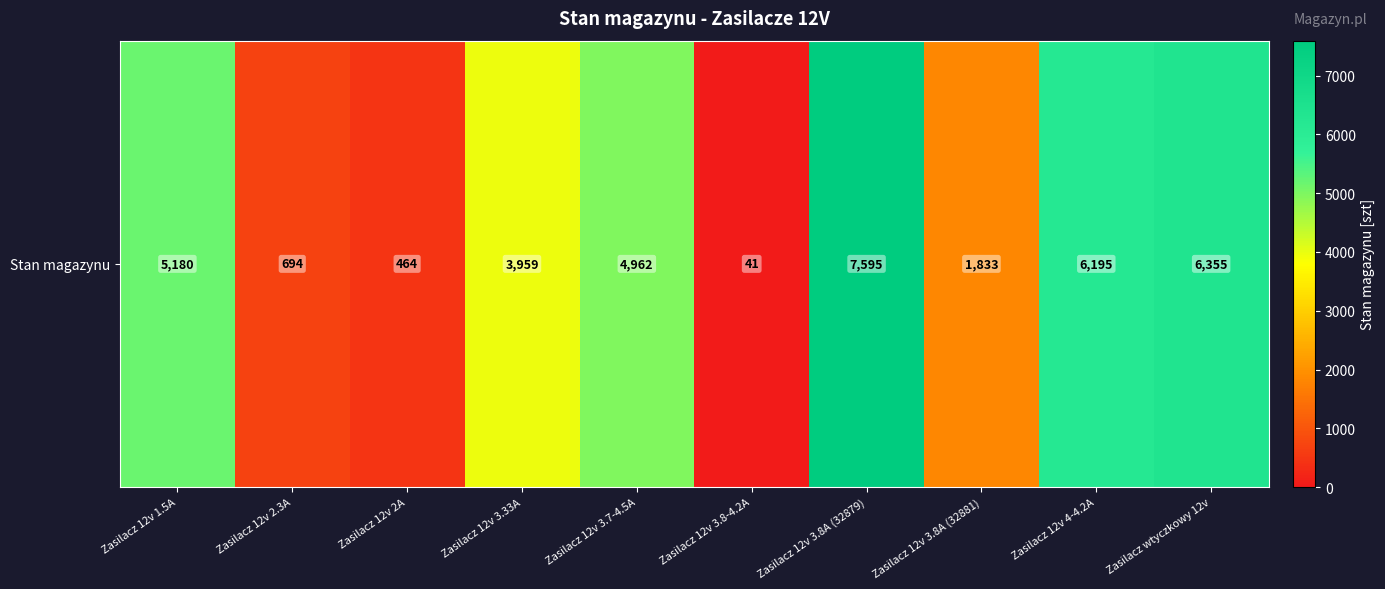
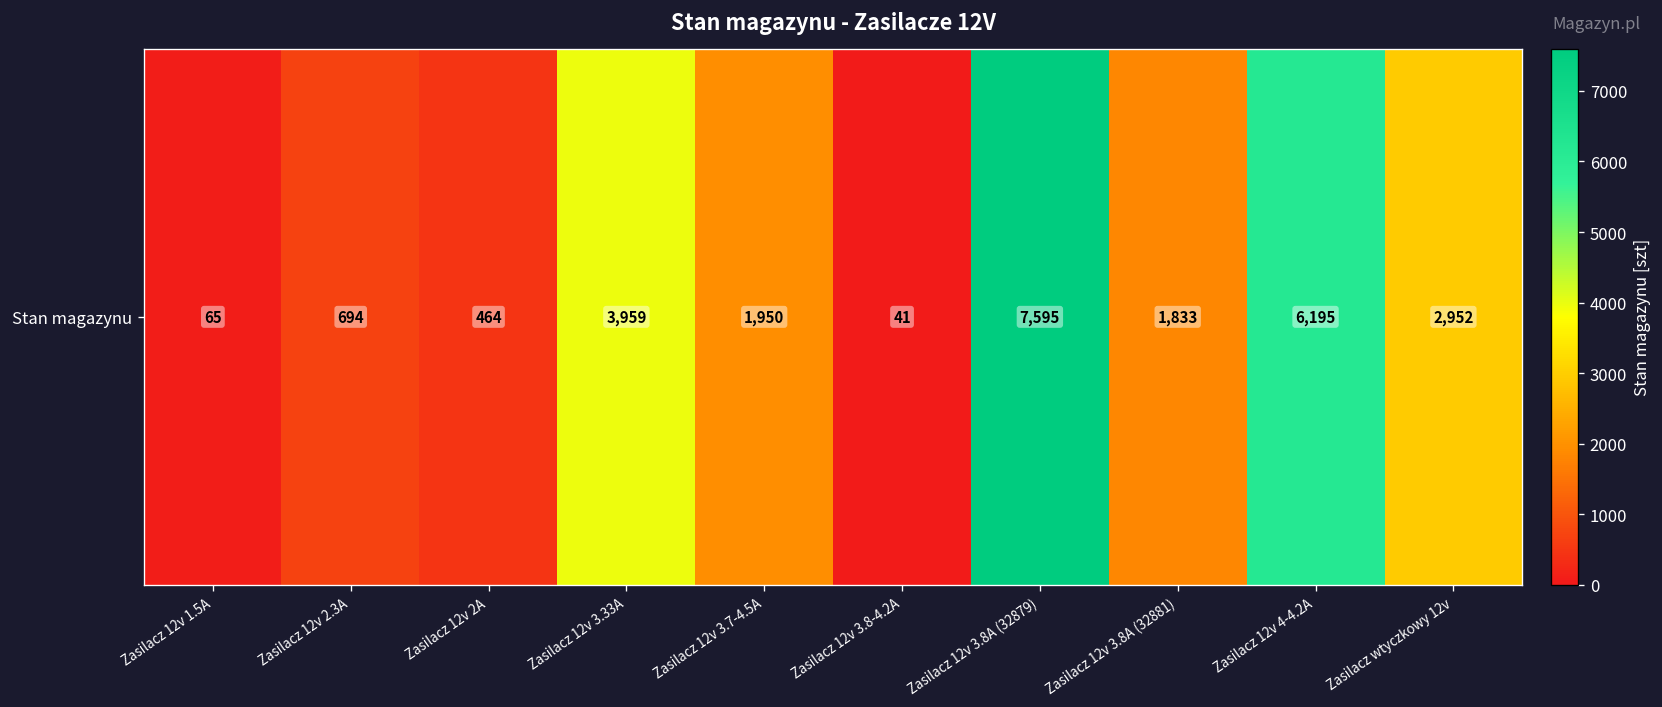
  {
    "Stan magazynu": {
-     "Zasilacz 12v 1.5A": "5,180",
-     "Zasilacz 12v 3.7-4.5A": "4,962",
-     "Zasilacz wtyczkowy 12v": "6,355"
+     "Zasilacz 12v 1.5A": "65",
+     "Zasilacz 12v 3.7-4.5A": "1,950",
+     "Zasilacz wtyczkowy 12v": "2,952"
    }
  }
